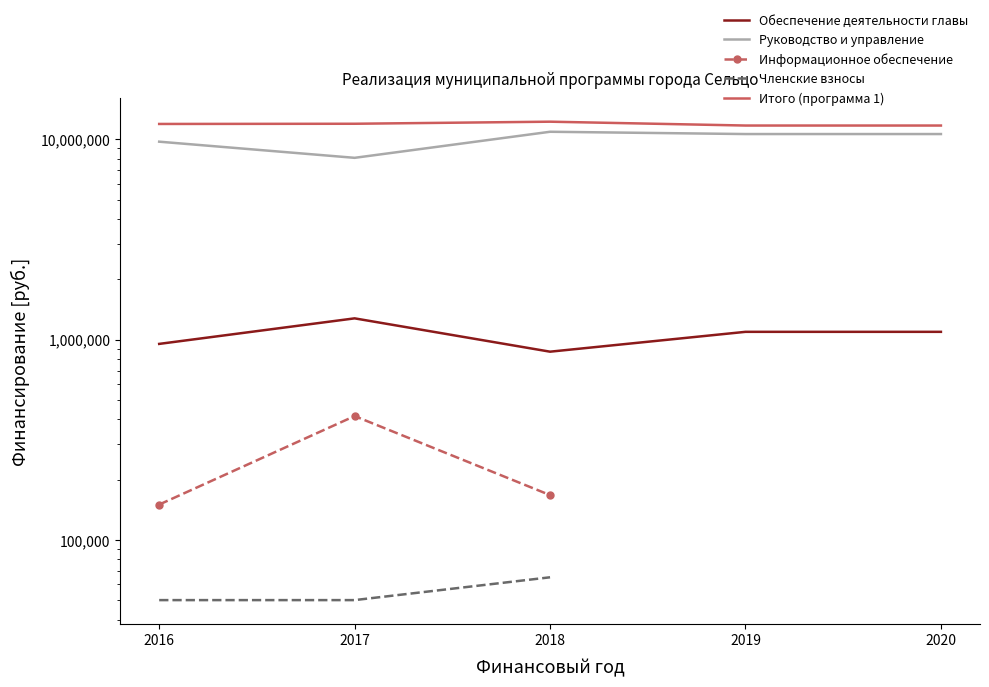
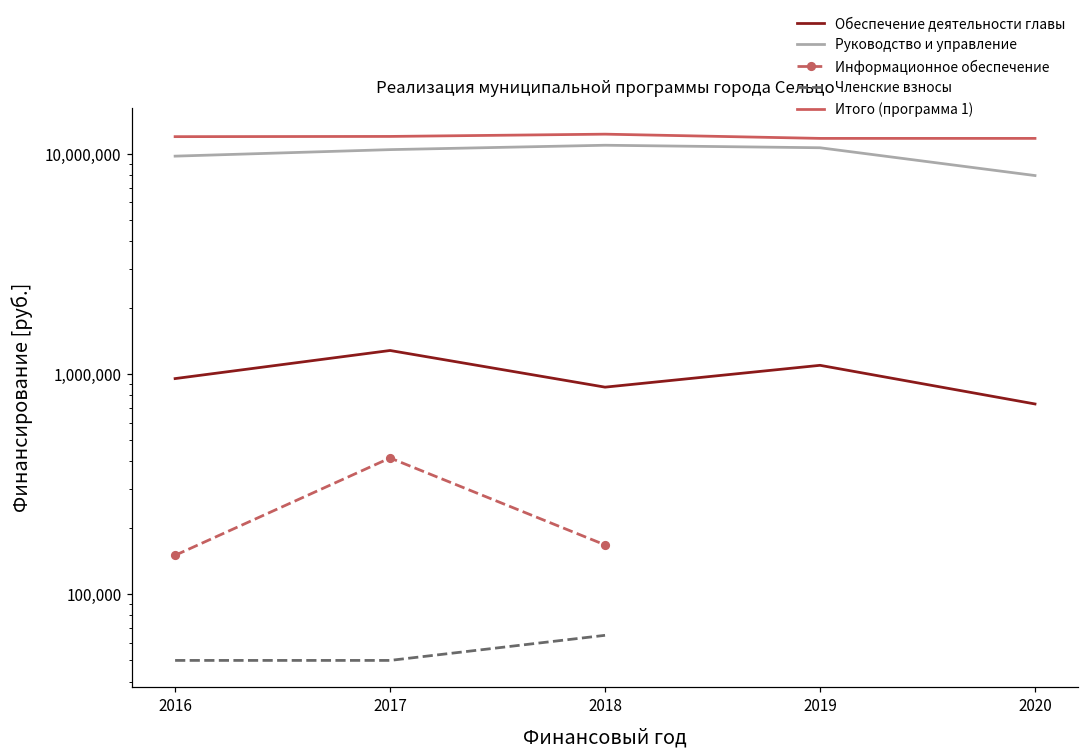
  {
    "Обеспечение деятельности главы": {
      "2016": "1,000,000",
      "2017": "1,300,000",
      "2018": "900,000",
      "2019": "1,100,000",
-     "2020": "1,100,000"
+     "2020": "730,000"
    },
    "Руководство и управление": {
      "2016": "10,000,000",
-     "2017": "8,100,000",
+     "2017": "10,000,000",
      "2018": "11,000,000",
      "2019": "11,000,000",
-     "2020": "11,000,000"
+     "2020": "7,900,000"
    },
    "Членские взносы": {
      "2016": "50,000",
      "2017": "50,000",
      "2018": "65,000"
    }
  }
